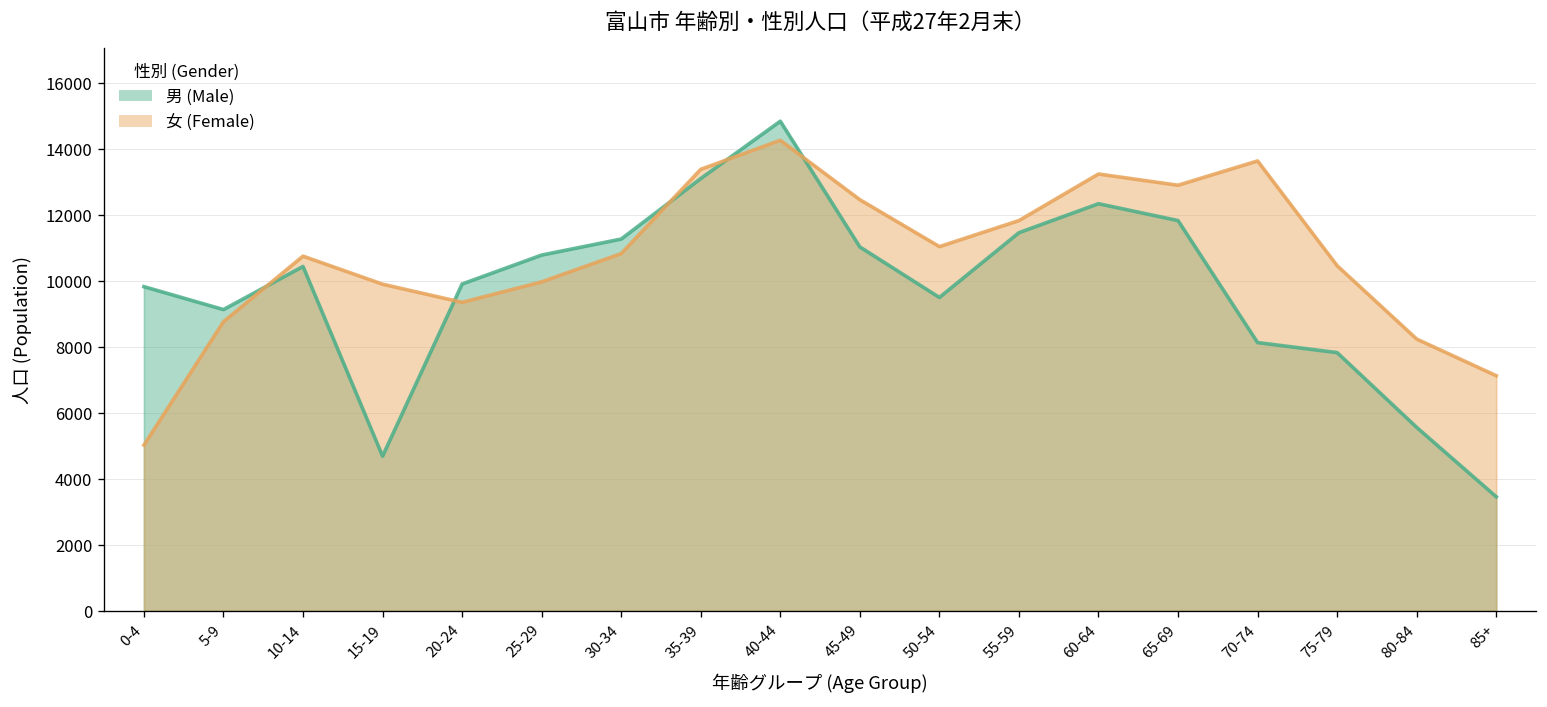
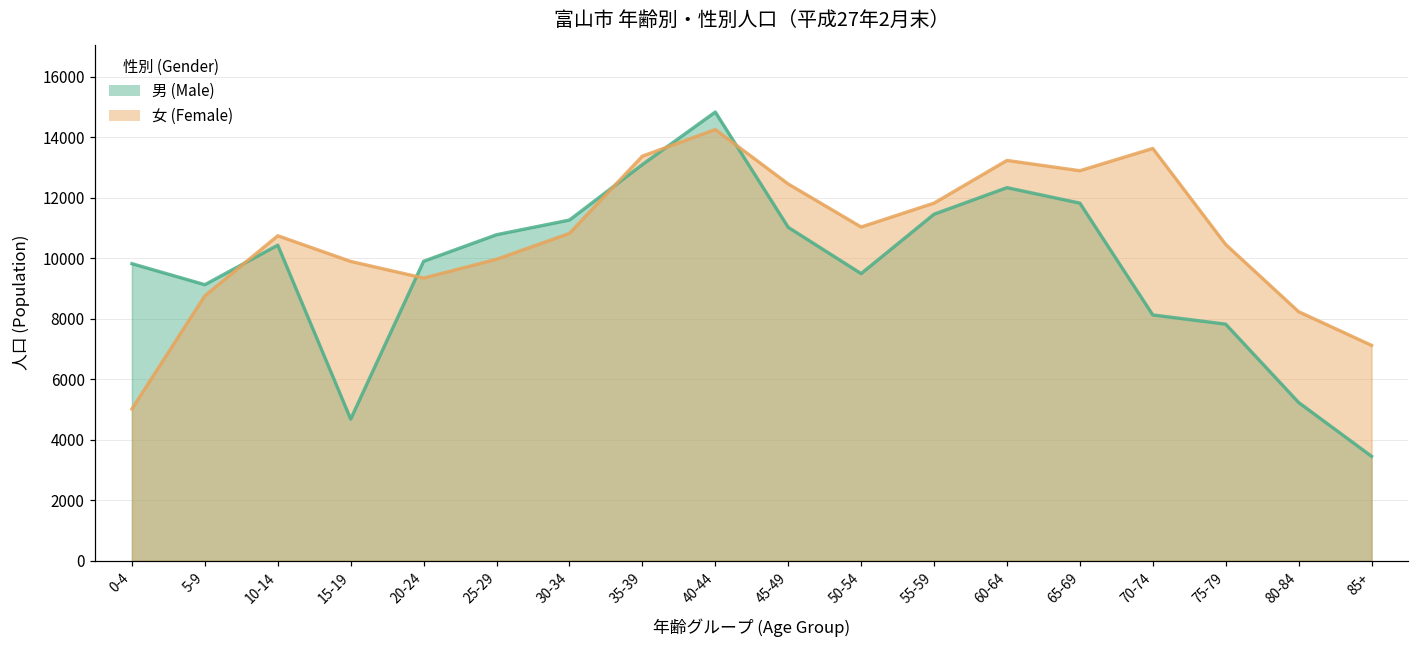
  {
    "男 (Male)": {
      "0-4": 9800,
      "5-9": 9100,
      "10-14": 10400,
      "15-19": 4700,
      "20-24": 9900,
      "25-29": 10800,
      "30-34": 11300,
      "35-39": 13100,
      "40-44": 14800,
      "45-49": 11000,
      "50-54": 9500,
      "55-59": 11500,
      "60-64": 12300,
      "65-69": 11800,
      "70-74": 8100,
      "75-79": 7800,
-     "80-84": 5600,
+     "80-84": 5200,
      "85+": 3500
    },
    "女 (Female)": {
      "0-4": 5000,
      "5-9": 8800,
      "10-14": 10700,
      "15-19": 9900,
      "20-24": 9300,
      "25-29": 10000,
      "30-34": 10800,
      "35-39": 13400,
      "40-44": 14300,
      "45-49": 12500,
      "50-54": 11000,
      "55-59": 11800,
      "60-64": 13200,
      "65-69": 12900,
      "70-74": 13600,
      "75-79": 10500,
      "80-84": 8200,
      "85+": 7100
    }
  }
